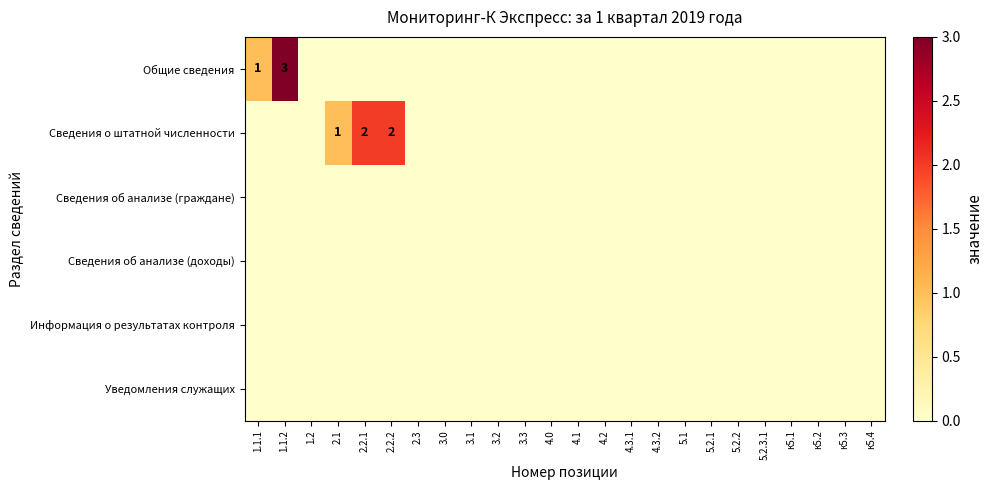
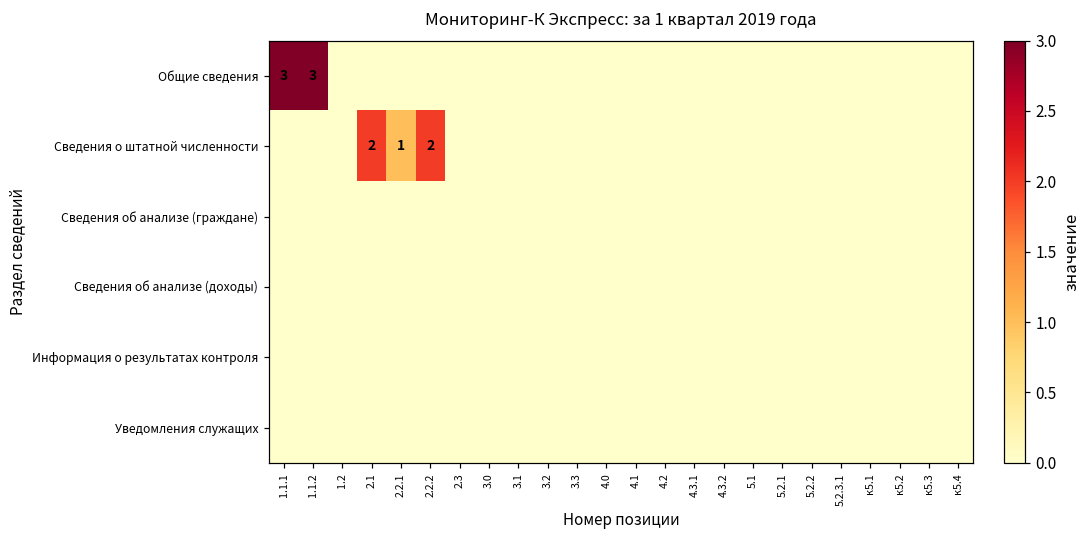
  {
    "Общие сведения": {
-     "1.1.1": 1,
+     "1.1.1": 3,
      "1.1.2": 3
    },
    "Сведения о штатной численности": {
-     "2.1": 1,
-     "2.2.1": 2,
+     "2.1": 2,
+     "2.2.1": 1,
      "2.2.2": 2
    }
  }
